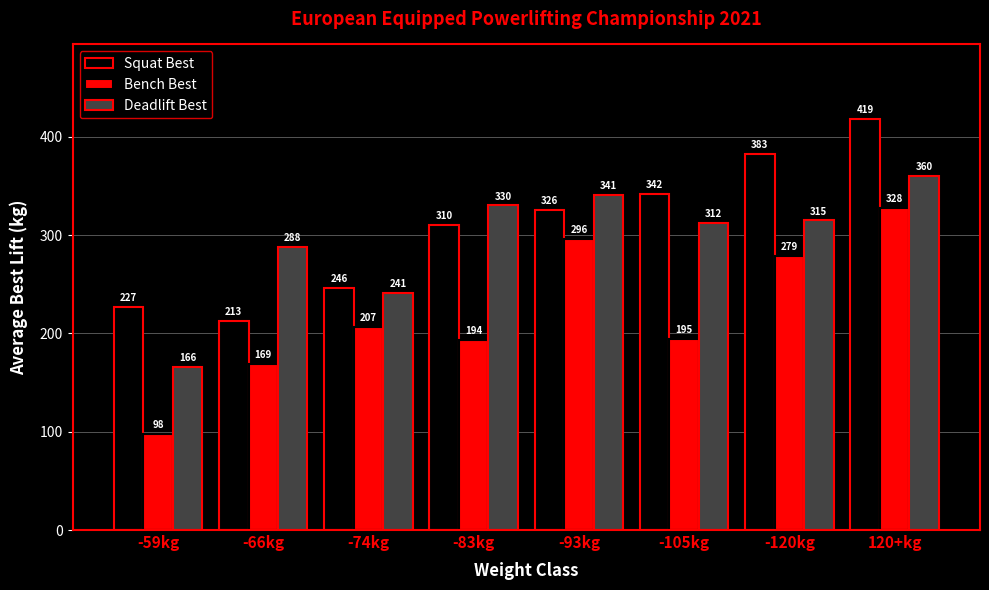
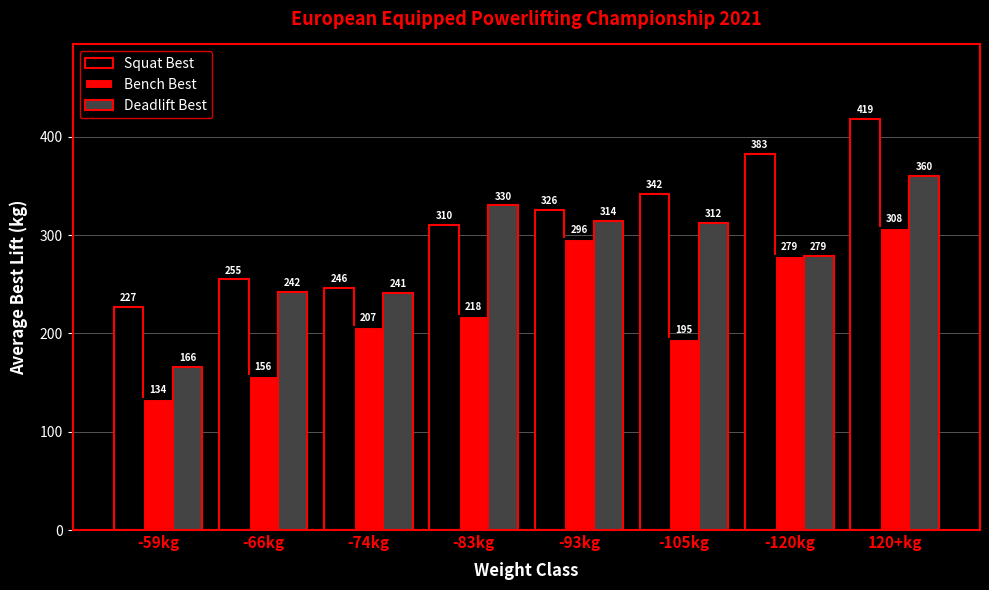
  {
    "Squat Best": {
      "-59kg": 227,
-     "-66kg": 213,
+     "-66kg": 255,
      "-74kg": 246,
      "-83kg": 310,
      "-93kg": 326,
      "-105kg": 342,
      "-120kg": 383,
      "120+kg": 419
    },
    "Bench Best": {
-     "-59kg": 98,
-     "-66kg": 169,
+     "-59kg": 134,
+     "-66kg": 156,
      "-74kg": 207,
-     "-83kg": 194,
+     "-83kg": 218,
      "-93kg": 296,
      "-105kg": 195,
      "-120kg": 279,
-     "120+kg": 328
+     "120+kg": 308
    },
    "Deadlift Best": {
      "-59kg": 166,
-     "-66kg": 288,
+     "-66kg": 242,
      "-74kg": 241,
      "-83kg": 330,
-     "-93kg": 341,
+     "-93kg": 314,
      "-105kg": 312,
-     "-120kg": 315,
+     "-120kg": 279,
      "120+kg": 360
    }
  }
